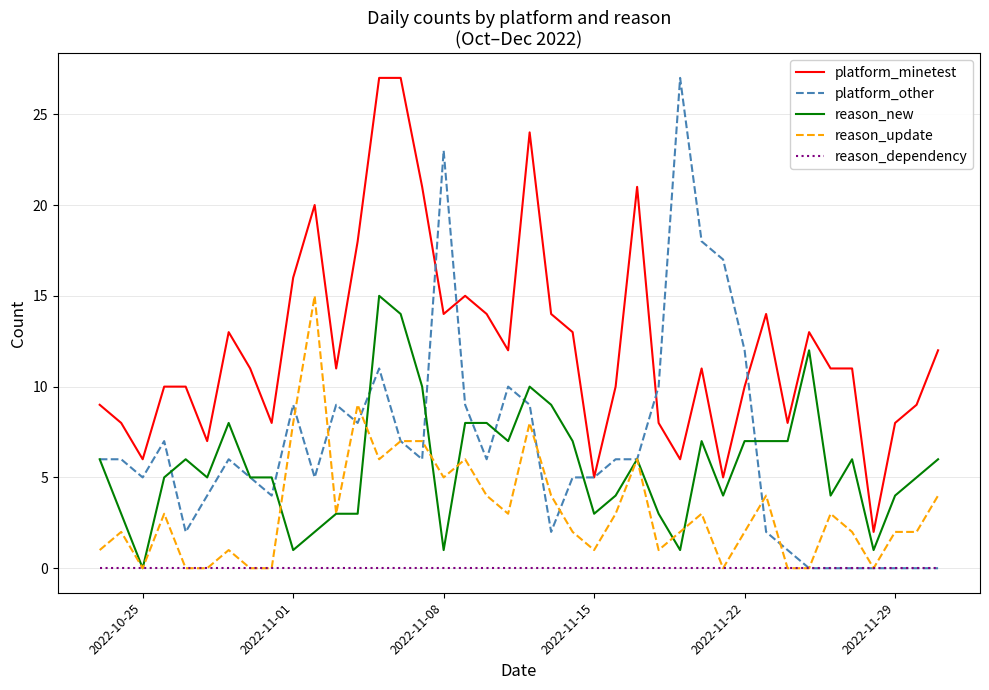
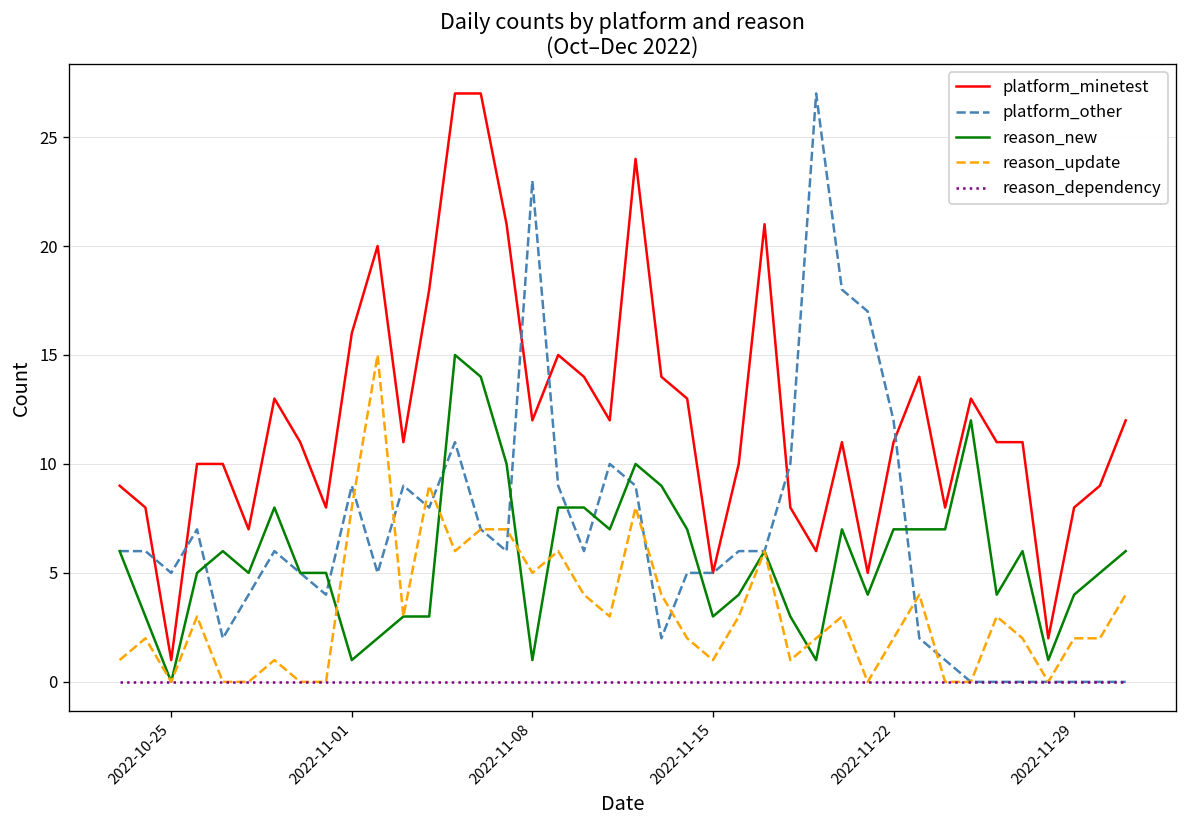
  {
    "platform_minetest": {
-     "2022-10-25": 6,
+     "2022-10-25": 1,
      "2022-11-01": 16,
-     "2022-11-08": 14,
-     "2022-11-22": 10,
+     "2022-11-08": 12,
+     "2022-11-22": 11,
      "2022-11-29": 8
    },
    "platform_other": {
      "2022-10-25": 5,
      "2022-11-01": 9,
      "2022-11-08": 23,
      "2022-11-22": 12
    },
    "reason_new": {
      "2022-11-01": 1,
      "2022-11-08": 1,
      "2022-11-15": 3,
      "2022-11-22": 7,
      "2022-11-29": 4
    },
    "reason_update": {
      "2022-11-01": 8,
      "2022-11-08": 5,
      "2022-11-15": 1,
      "2022-11-22": 2,
      "2022-11-29": 2
    },
    "reason_dependency": {
      "2022-11-01": 0,
      "2022-11-08": 0,
      "2022-11-15": 0,
      "2022-11-22": 0
    }
  }
